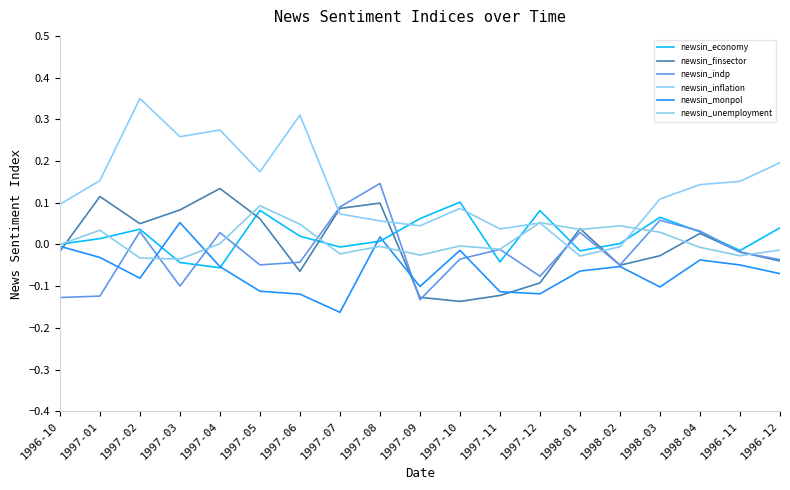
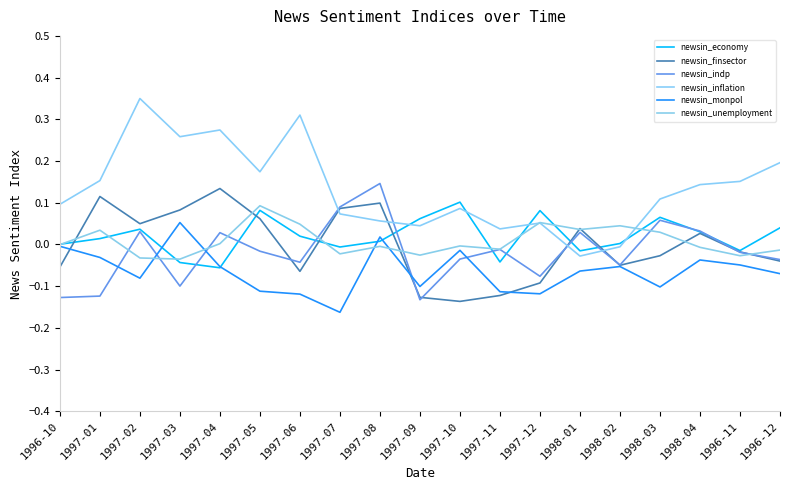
  {
    "newsin_finsector": {
-     "1996-10": -0.02,
+     "1996-10": -0.05,
      "1997-01": 0.11,
      "1997-02": 0.05,
      "1997-03": 0.08,
      "1997-04": 0.13,
      "1997-05": 0.06,
      "1997-06": -0.06,
      "1997-08": 0.10,
      "1997-10": -0.14,
      "1997-11": -0.12,
      "1997-12": -0.09,
      "1998-03": -0.03
    },
    "newsin_indp": {
      "1996-10": -0.13,
      "1997-01": -0.12,
      "1997-03": -0.10,
      "1997-04": 0.03,
-     "1997-05": -0.05,
+     "1997-05": -0.02,
      "1997-06": -0.04,
      "1997-08": 0.15,
      "1997-10": -0.04,
      "1997-12": -0.08,
      "1998-01": 0.03,
      "1998-03": 0.06
    }
  }
